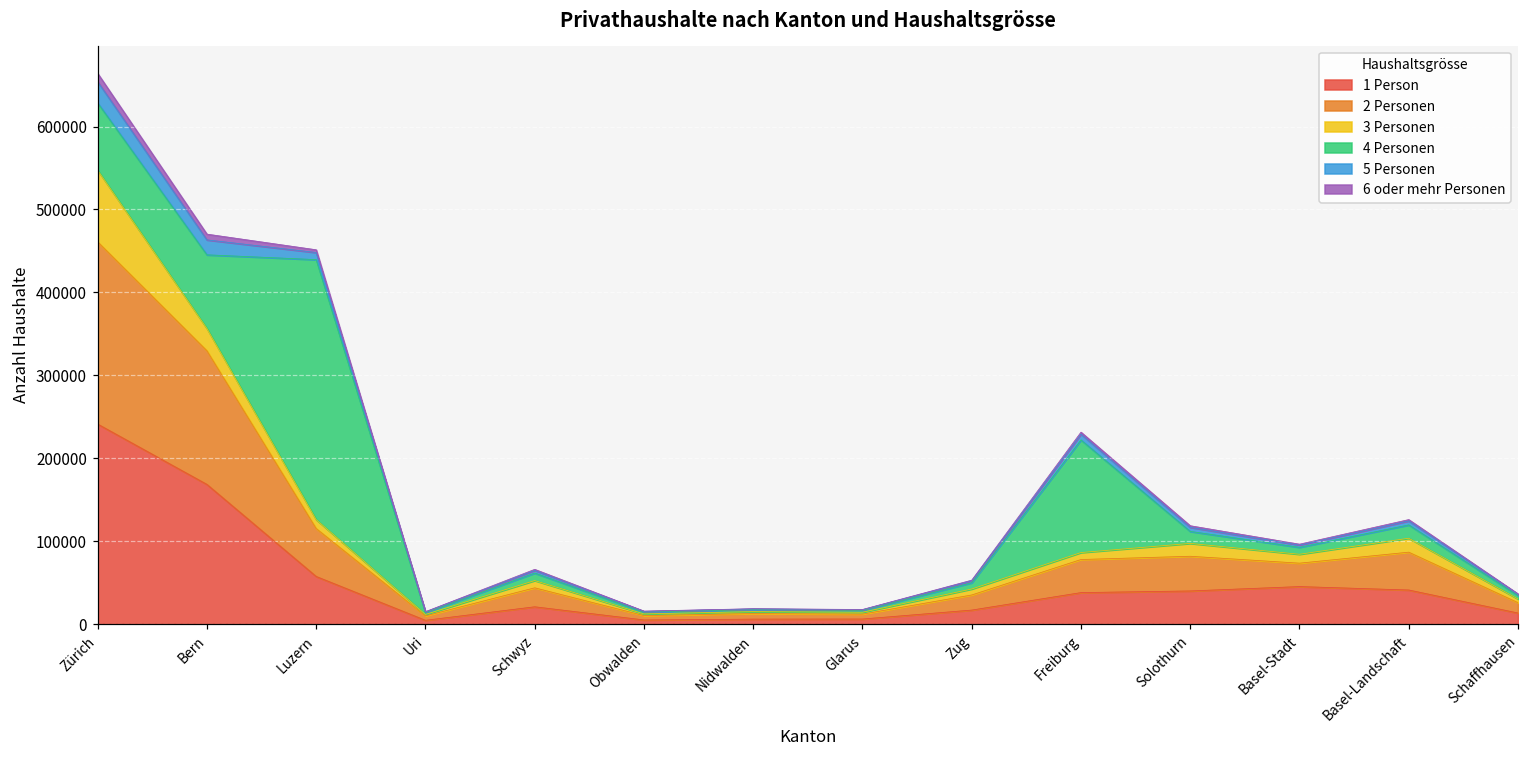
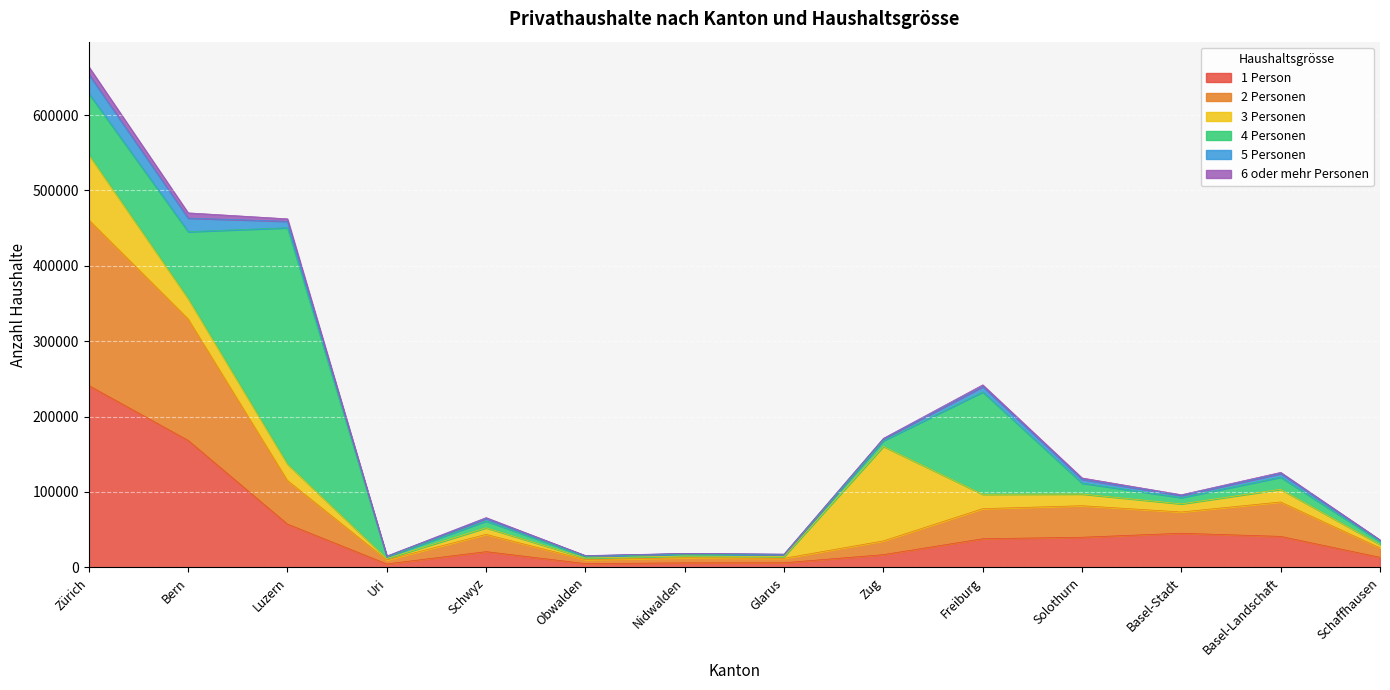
  {
    "3 Personen": {
      "Zürich": 90000,
      "Bern": 30000,
-     "Luzern": 10000,
+     "Luzern": 20000,
      "Schwyz": 10000,
-     "Zug": 10000,
-     "Freiburg": 10000,
+     "Zug": 130000,
+     "Freiburg": 20000,
      "Solothurn": 20000,
      "Basel-Stadt": 10000,
      "Basel-Landschaft": 20000,
      "Schaffhausen": 0
    },
    "4 Personen": {
      "Zürich": 80000,
      "Bern": 90000,
      "Luzern": 310000,
      "Freiburg": 140000,
      "Solothurn": 10000,
      "Basel-Landschaft": 20000
    },
    "5 Personen": {
      "Zürich": 30000,
      "Bern": 20000
    },
    "6 oder mehr Personen": {
      "Zürich": 10000,
      "Bern": 10000
    }
  }
